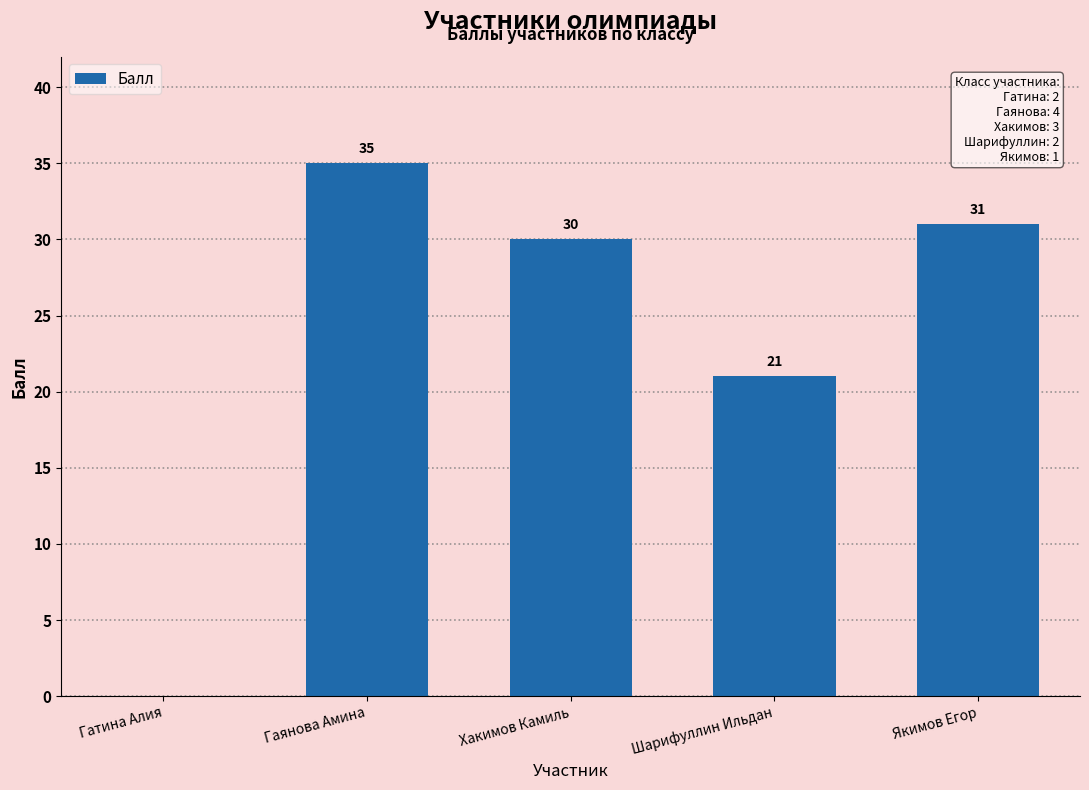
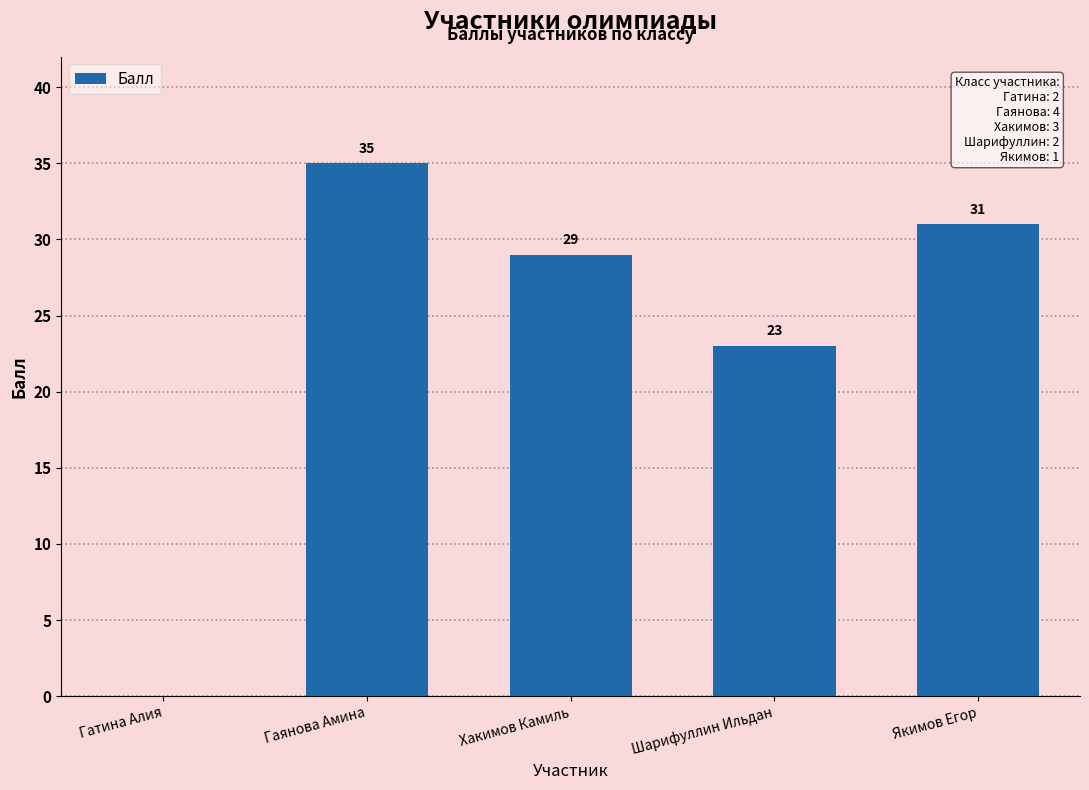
  {
    "Гаянова Амина": 35,
-   "Хакимов Камиль": 30,
-   "Шарифуллин Ильдан": 21,
+   "Хакимов Камиль": 29,
+   "Шарифуллин Ильдан": 23,
    "Якимов Егор": 31
  }
